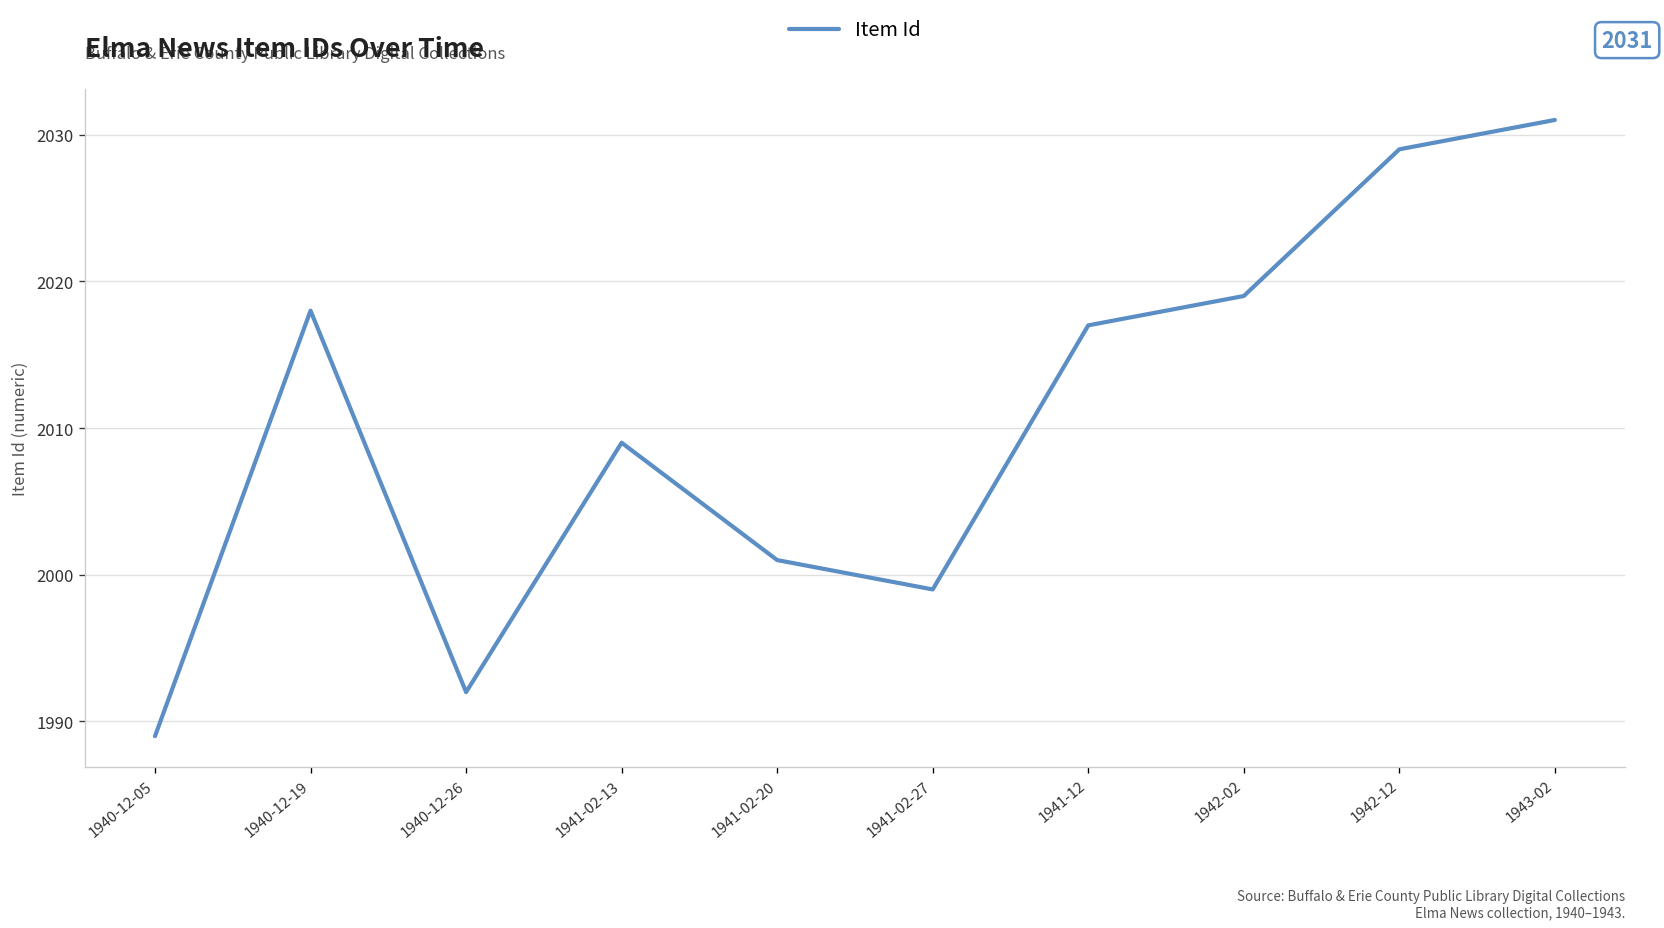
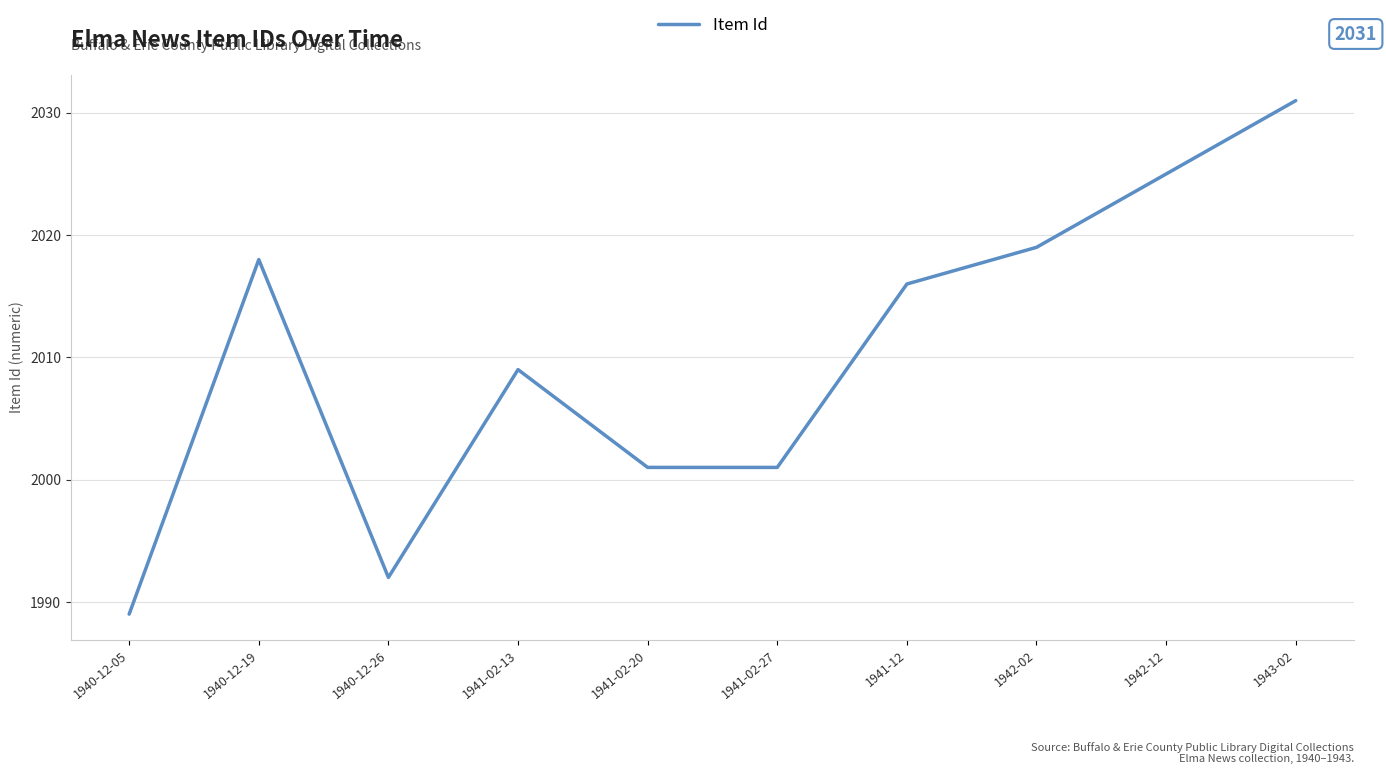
  {
    "1940-12-05": 1989,
    "1940-12-19": 2018,
    "1940-12-26": 1992,
    "1941-02-13": 2009,
    "1941-02-20": 2001,
-   "1941-02-27": 1999,
-   "1941-12": 2017,
+   "1941-02-27": 2001,
+   "1941-12": 2016,
    "1942-02": 2019,
-   "1942-12": 2029,
+   "1942-12": 2025,
    "1943-02": 2031
  }
